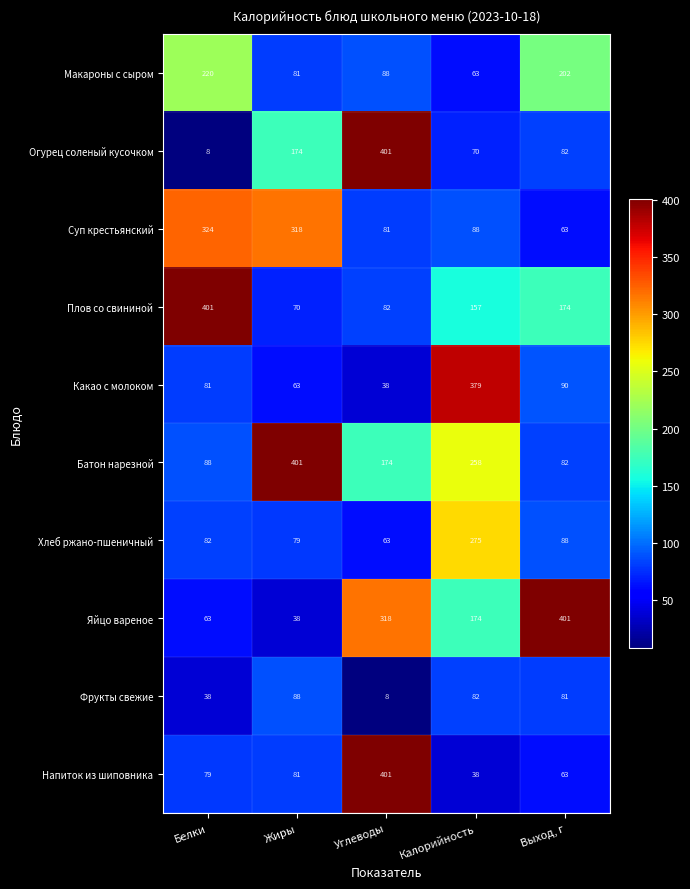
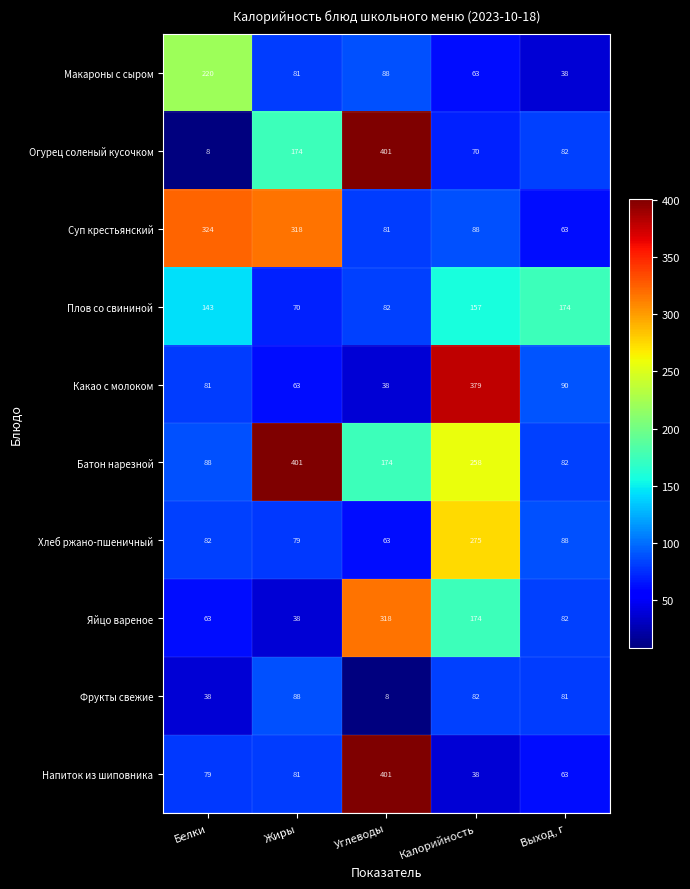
  {
    "Макароны с сыром": {
      "Белки": 220,
      "Жиры": 81,
      "Углеводы": 88,
      "Калорийность": 63,
-     "Выход, г": 202
+     "Выход, г": 38
    },
    "Огурец соленый кусочком": {
      "Белки": 8,
      "Жиры": 174,
      "Углеводы": 401,
      "Калорийность": 70,
      "Выход, г": 82
    },
    "Суп крестьянский": {
      "Белки": 324,
      "Жиры": 318,
      "Углеводы": 81,
      "Калорийность": 88,
      "Выход, г": 63
    },
    "Плов со свининой": {
-     "Белки": 401,
+     "Белки": 143,
      "Жиры": 70,
      "Углеводы": 82,
      "Калорийность": 157,
      "Выход, г": 174
    },
    "Какао с молоком": {
      "Белки": 81,
      "Жиры": 63,
      "Углеводы": 38,
      "Калорийность": 379,
      "Выход, г": 90
    },
    "Батон нарезной": {
      "Белки": 88,
      "Жиры": 401,
      "Углеводы": 174,
      "Калорийность": 258,
      "Выход, г": 82
    },
    "Хлеб ржано-пшеничный": {
      "Белки": 82,
      "Жиры": 79,
      "Углеводы": 63,
      "Калорийность": 275,
      "Выход, г": 88
    },
    "Яйцо вареное": {
      "Белки": 63,
      "Жиры": 38,
      "Углеводы": 318,
      "Калорийность": 174,
-     "Выход, г": 401
+     "Выход, г": 82
    },
    "Фрукты свежие": {
      "Белки": 38,
      "Жиры": 88,
      "Углеводы": 8,
      "Калорийность": 82,
      "Выход, г": 81
    },
    "Напиток из шиповника": {
      "Белки": 79,
      "Жиры": 81,
      "Углеводы": 401,
      "Калорийность": 38,
      "Выход, г": 63
    }
  }
